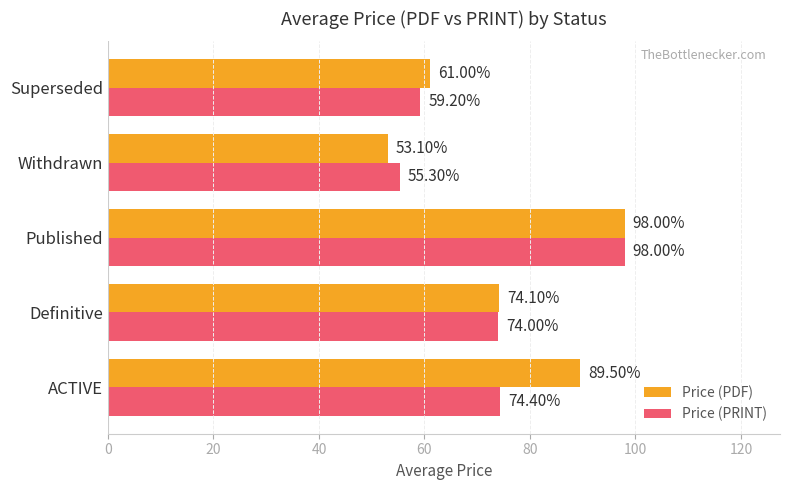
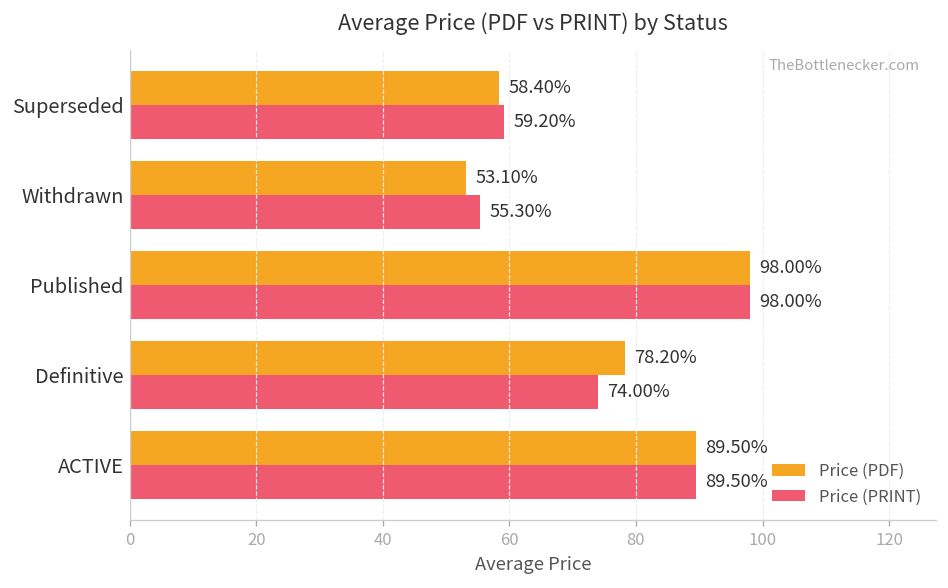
  {
    "Price (PDF)": {
-     "Superseded": "61.00%",
+     "Superseded": "58.40%",
      "Withdrawn": "53.10%",
      "Published": "98.00%",
-     "Definitive": "74.10%",
+     "Definitive": "78.20%",
      "ACTIVE": "89.50%"
    },
    "Price (PRINT)": {
      "Superseded": "59.20%",
      "Withdrawn": "55.30%",
      "Published": "98.00%",
      "Definitive": "74.00%",
-     "ACTIVE": "74.40%"
+     "ACTIVE": "89.50%"
    }
  }
